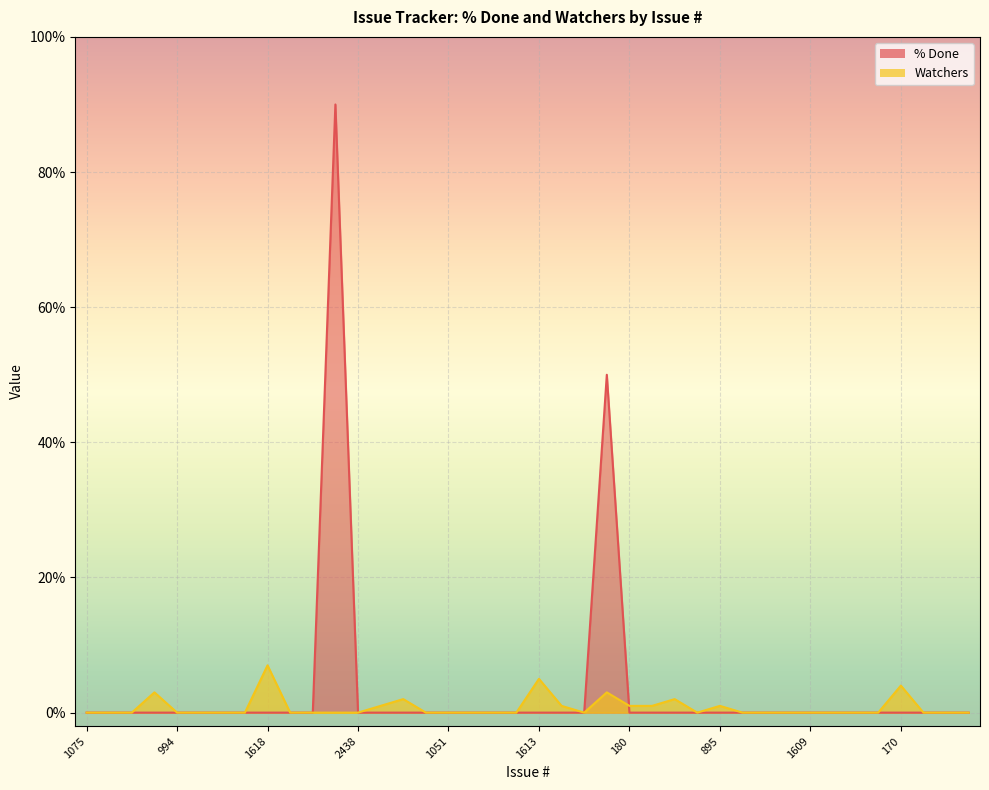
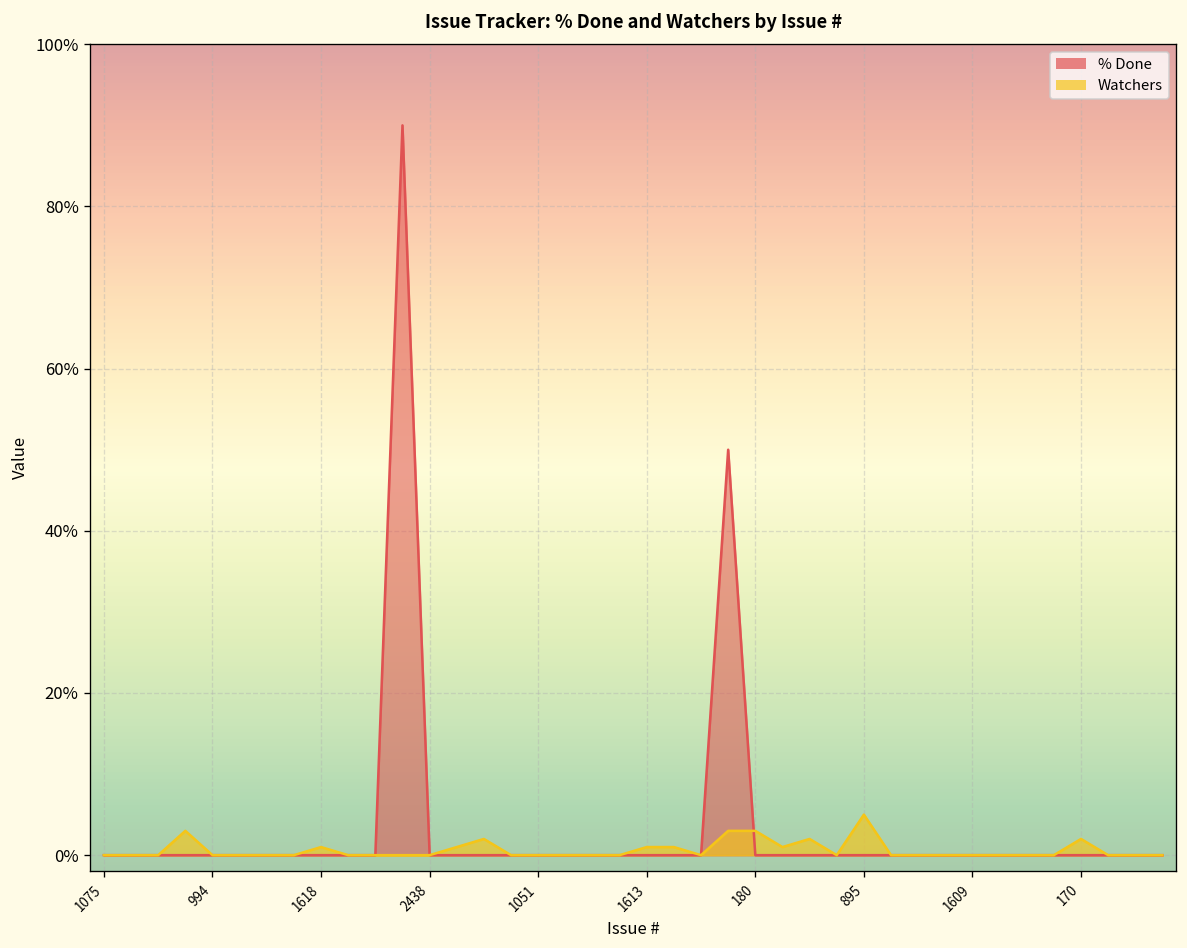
  {
    "% Done": {
      "1618": "0%",
      "1613": "0%",
      "180": "0%",
      "895": "0%",
      "170": "0%"
    },
    "Watchers": {
-     "1618": "7%",
-     "1613": "5%",
-     "180": "1%",
-     "895": "1%",
-     "170": "4%"
+     "1618": "1%",
+     "1613": "1%",
+     "180": "3%",
+     "895": "5%",
+     "170": "2%"
    }
  }
